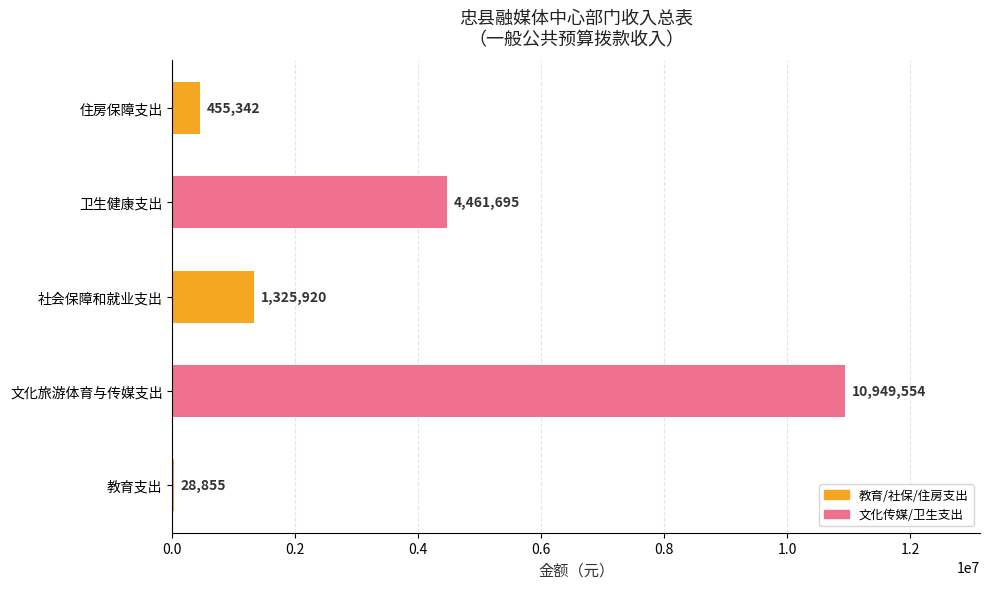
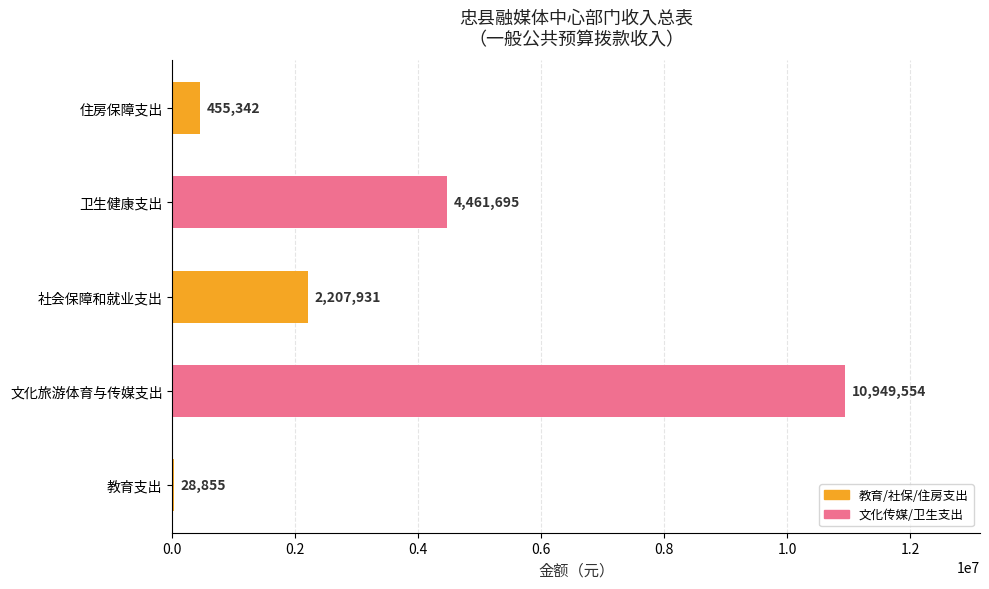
  {
    "住房保障支出": "455,342",
    "卫生健康支出": "4,461,695",
-   "社会保障和就业支出": "1,325,920",
+   "社会保障和就业支出": "2,207,931",
    "文化旅游体育与传媒支出": "10,949,554",
    "教育支出": "28,855"
  }
